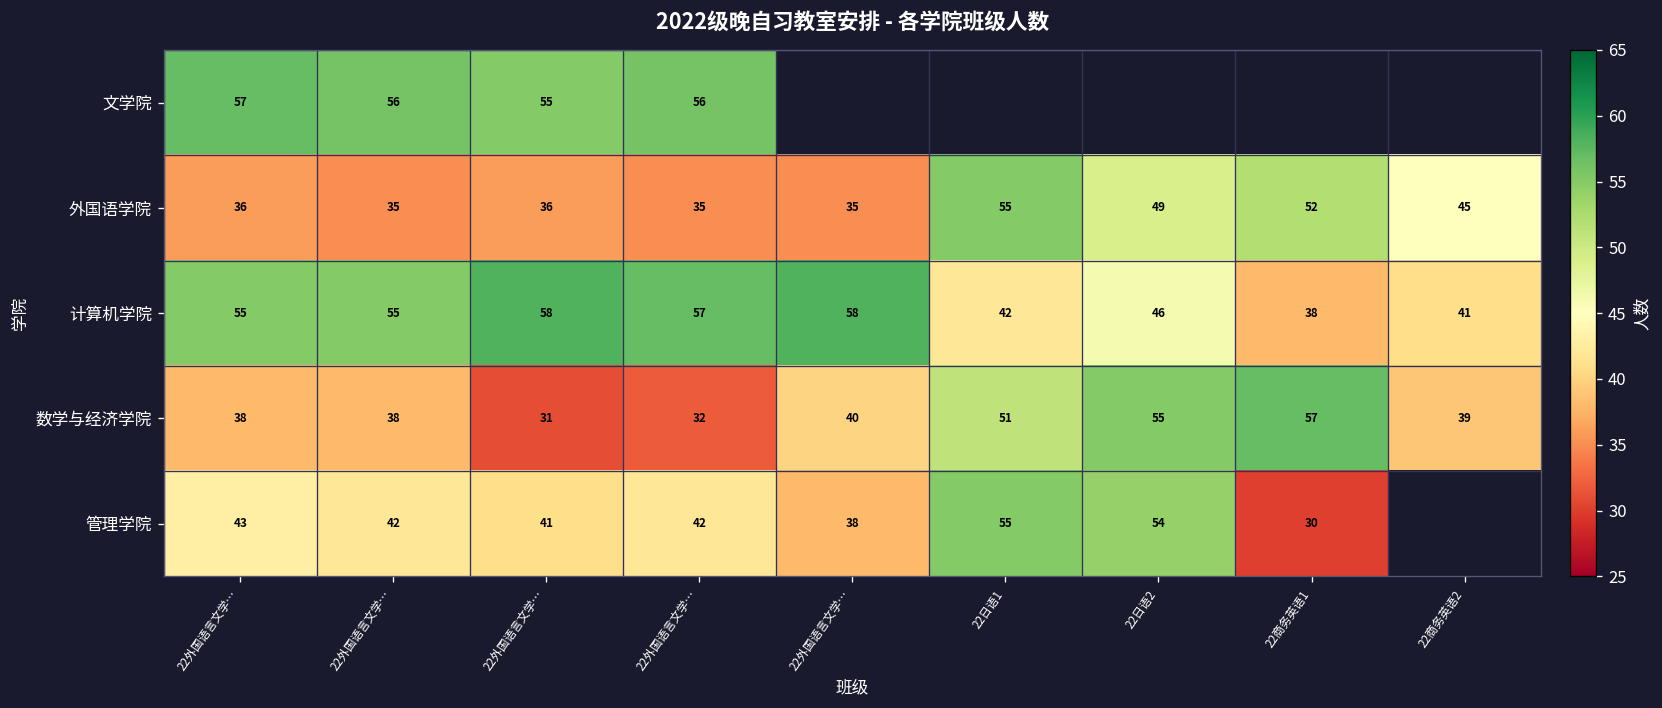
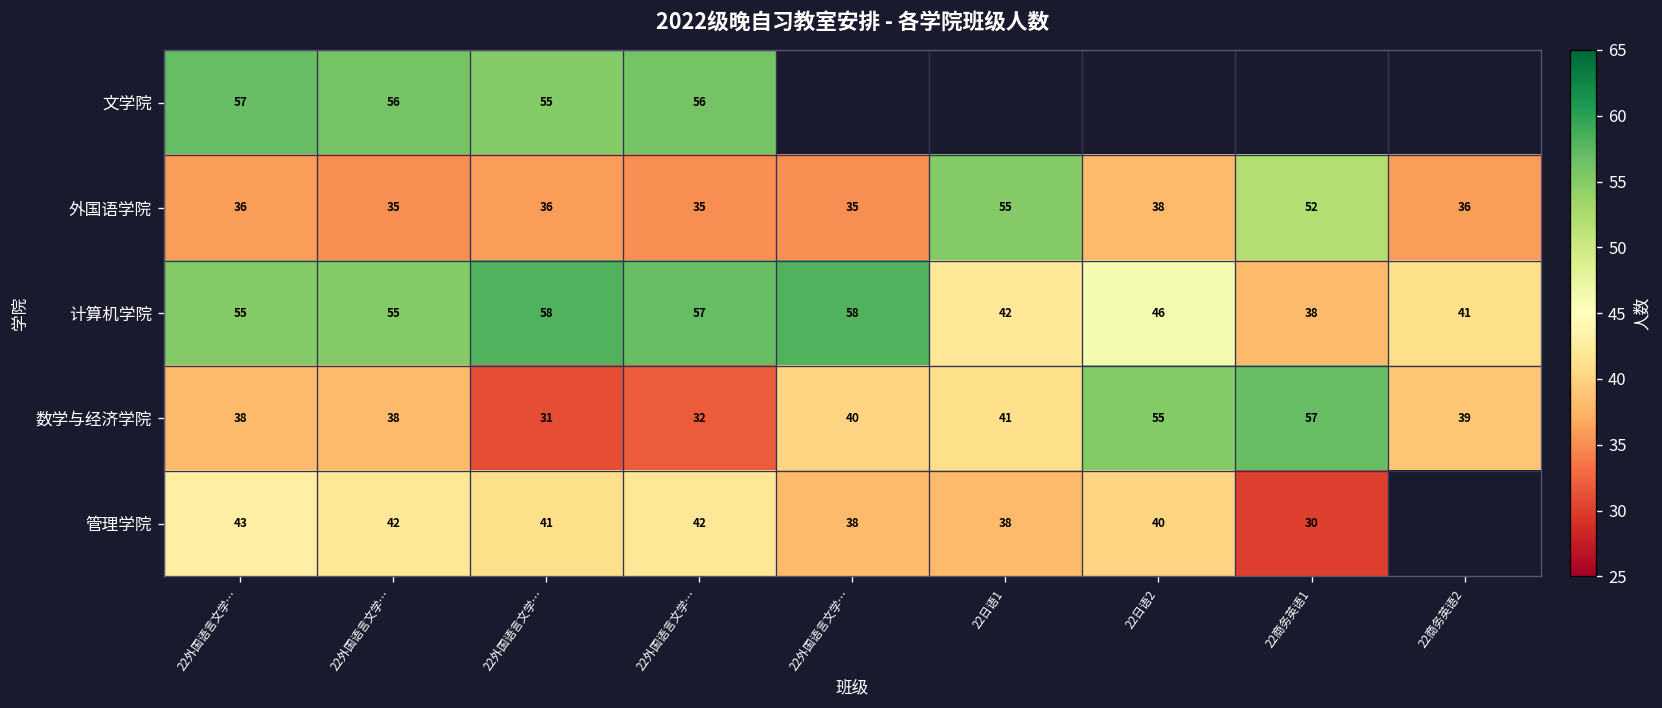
  {
    "外国语学院": {
      "22日语1": 55,
-     "22日语2": 49,
+     "22日语2": 38,
      "22商务英语1": 52,
-     "22商务英语2": 45
+     "22商务英语2": 36
    },
    "计算机学院": {
      "22日语1": 42,
      "22日语2": 46,
      "22商务英语1": 38,
      "22商务英语2": 41
    },
    "数学与经济学院": {
-     "22日语1": 51,
+     "22日语1": 41,
      "22日语2": 55,
      "22商务英语1": 57,
      "22商务英语2": 39
    },
    "管理学院": {
-     "22日语1": 55,
-     "22日语2": 54,
+     "22日语1": 38,
+     "22日语2": 40,
      "22商务英语1": 30
    }
  }
